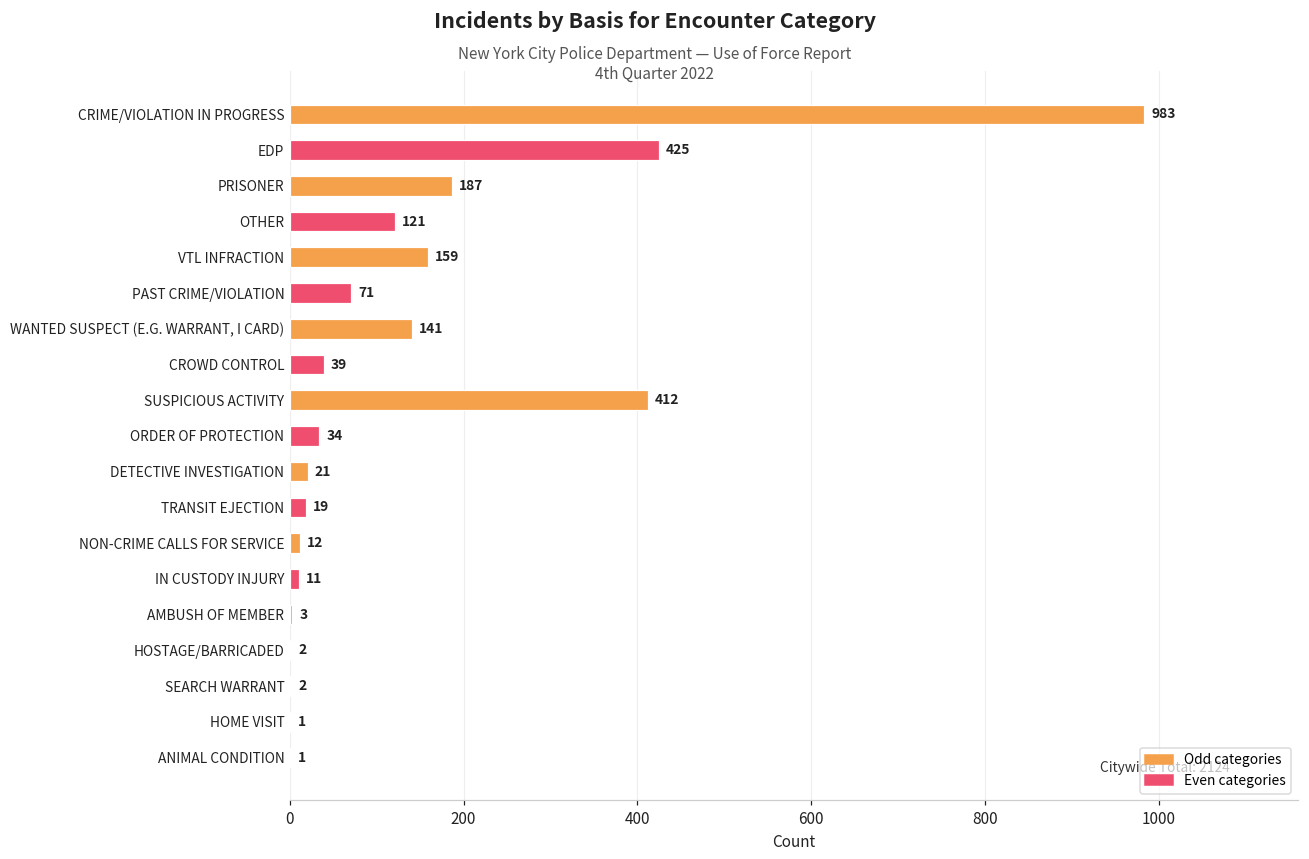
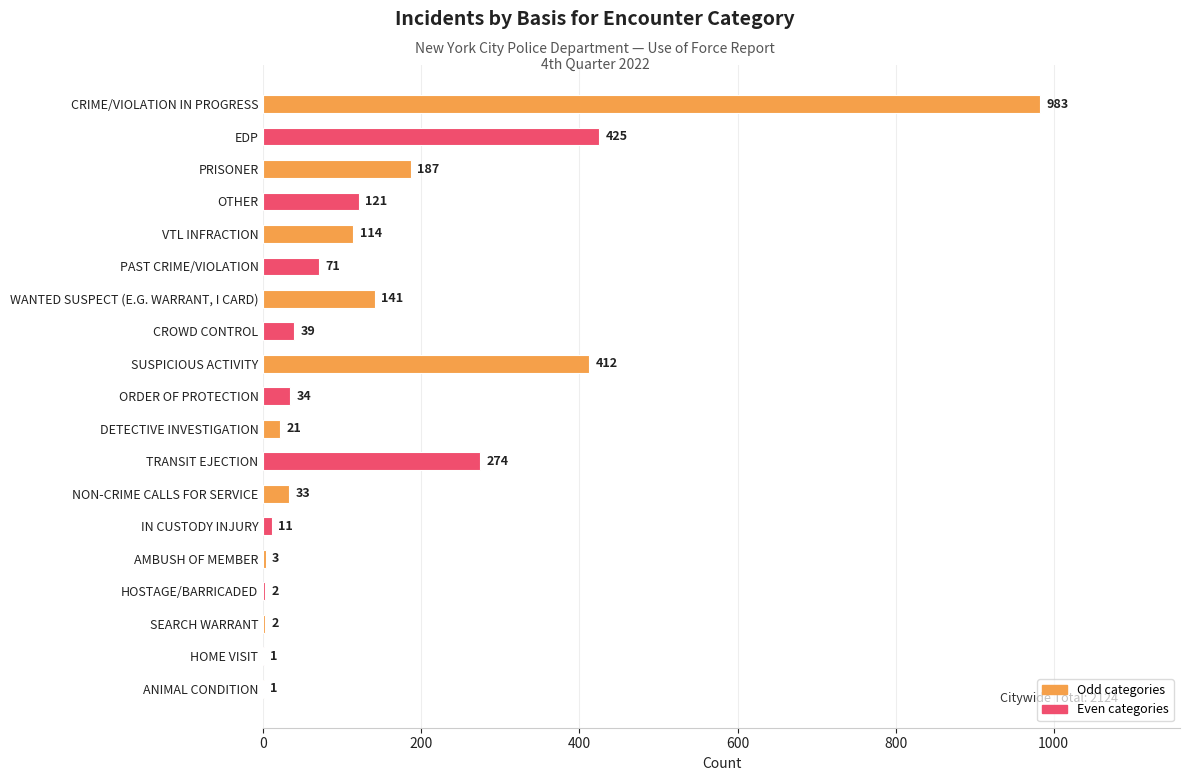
  {
    "CRIME/VIOLATION IN PROGRESS": 983,
    "EDP": 425,
    "PRISONER": 187,
    "OTHER": 121,
-   "VTL INFRACTION": 159,
+   "VTL INFRACTION": 114,
    "PAST CRIME/VIOLATION": 71,
    "WANTED SUSPECT (E.G. WARRANT, I CARD)": 141,
    "CROWD CONTROL": 39,
    "SUSPICIOUS ACTIVITY": 412,
    "ORDER OF PROTECTION": 34,
    "DETECTIVE INVESTIGATION": 21,
-   "TRANSIT EJECTION": 19,
-   "NON-CRIME CALLS FOR SERVICE": 12,
+   "TRANSIT EJECTION": 274,
+   "NON-CRIME CALLS FOR SERVICE": 33,
    "IN CUSTODY INJURY": 11,
    "AMBUSH OF MEMBER": 3,
    "HOSTAGE/BARRICADED": 2,
    "SEARCH WARRANT": 2,
    "HOME VISIT": 1,
    "ANIMAL CONDITION": 1
  }
